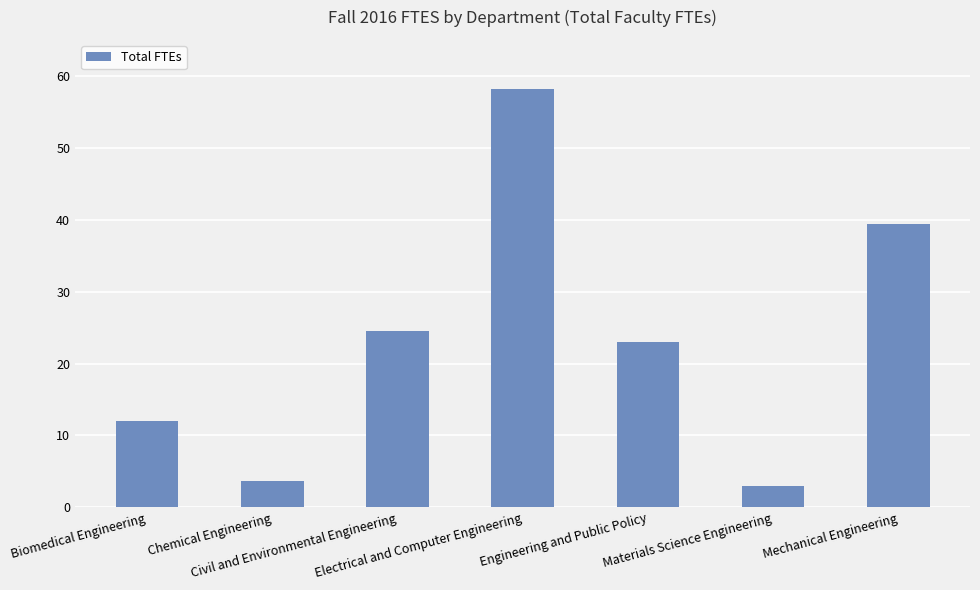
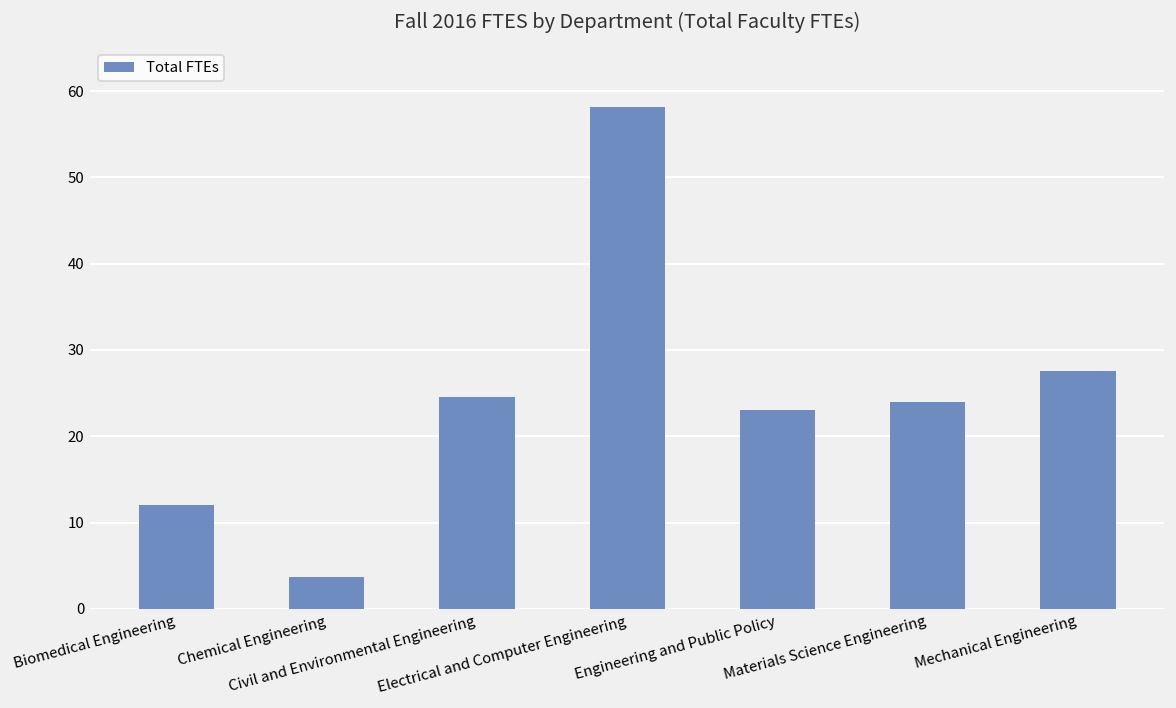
  {
    "Biomedical Engineering": 12,
    "Chemical Engineering": 4,
    "Civil and Environmental Engineering": 25,
    "Electrical and Computer Engineering": 58,
    "Engineering and Public Policy": 23,
-   "Materials Science Engineering": 3,
-   "Mechanical Engineering": 39
+   "Materials Science Engineering": 24,
+   "Mechanical Engineering": 28
  }
